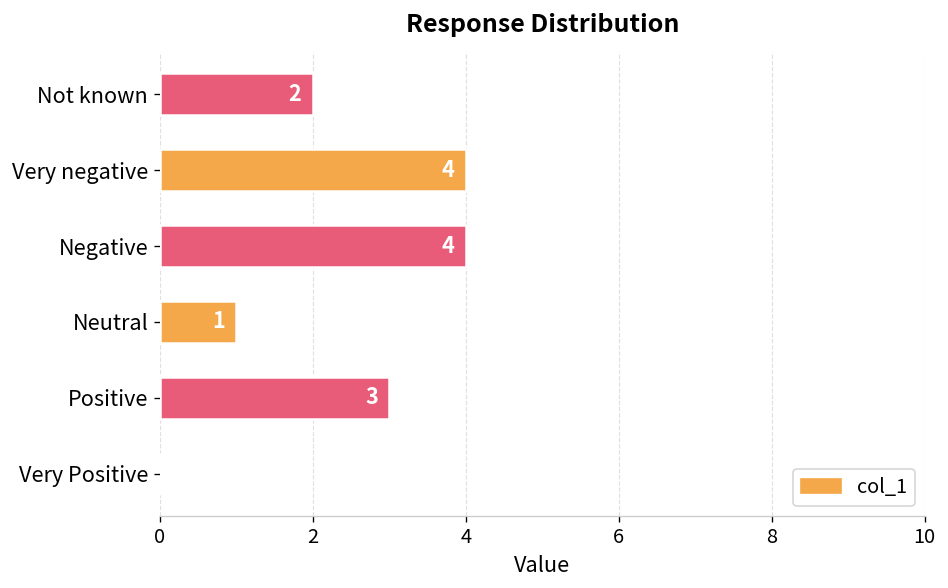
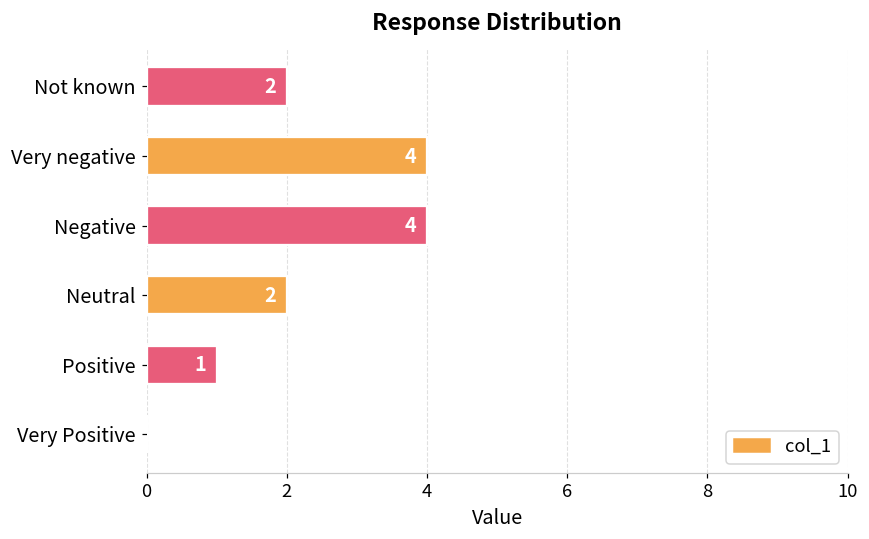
  {
    "Not known": 2,
    "Very negative": 4,
    "Negative": 4,
-   "Neutral": 1,
-   "Positive": 3
+   "Neutral": 2,
+   "Positive": 1
  }
